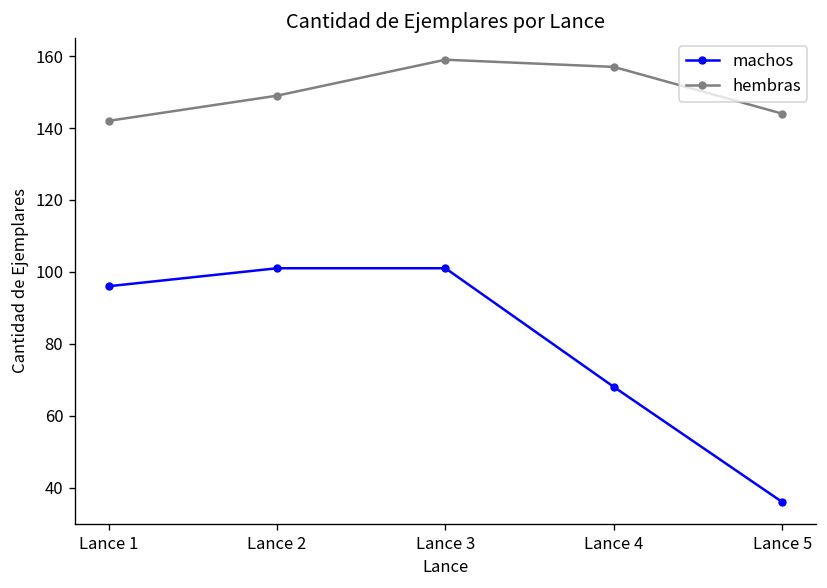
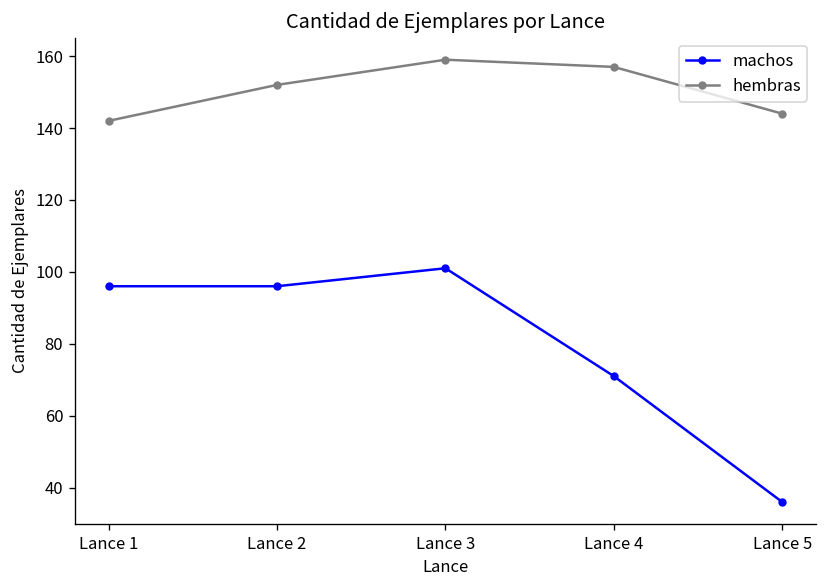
  {
    "machos": {
      "Lance 1": 96,
-     "Lance 2": 101,
+     "Lance 2": 96,
      "Lance 3": 101,
-     "Lance 4": 68,
+     "Lance 4": 71,
      "Lance 5": 36
    },
    "hembras": {
      "Lance 1": 142,
-     "Lance 2": 149,
+     "Lance 2": 152,
      "Lance 3": 159,
      "Lance 4": 157,
      "Lance 5": 144
    }
  }
